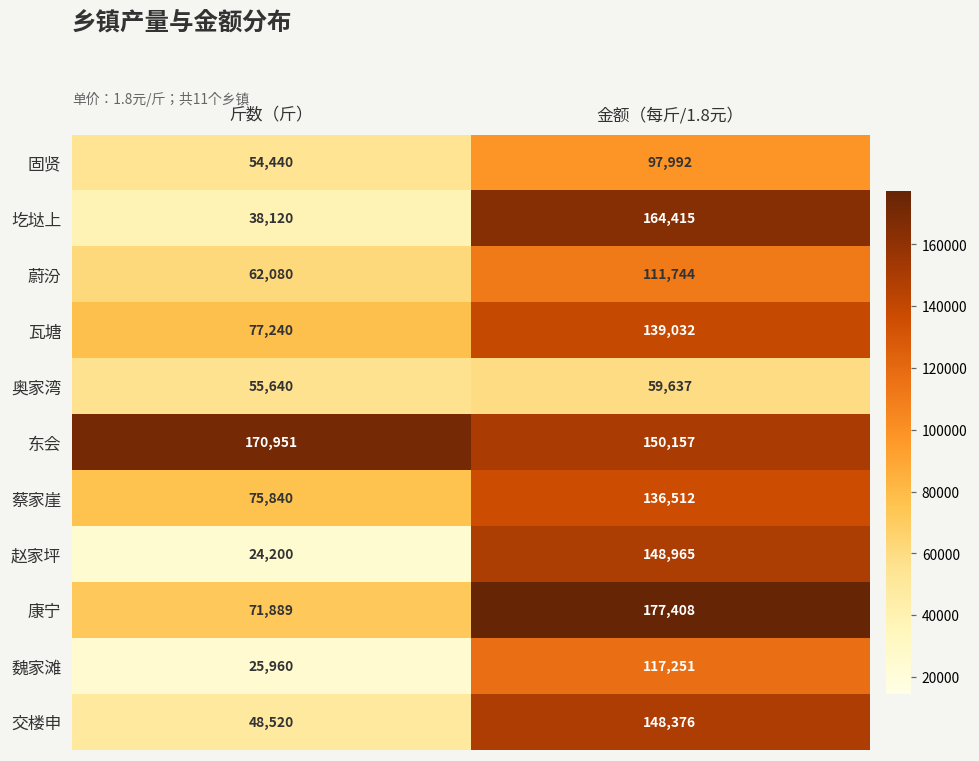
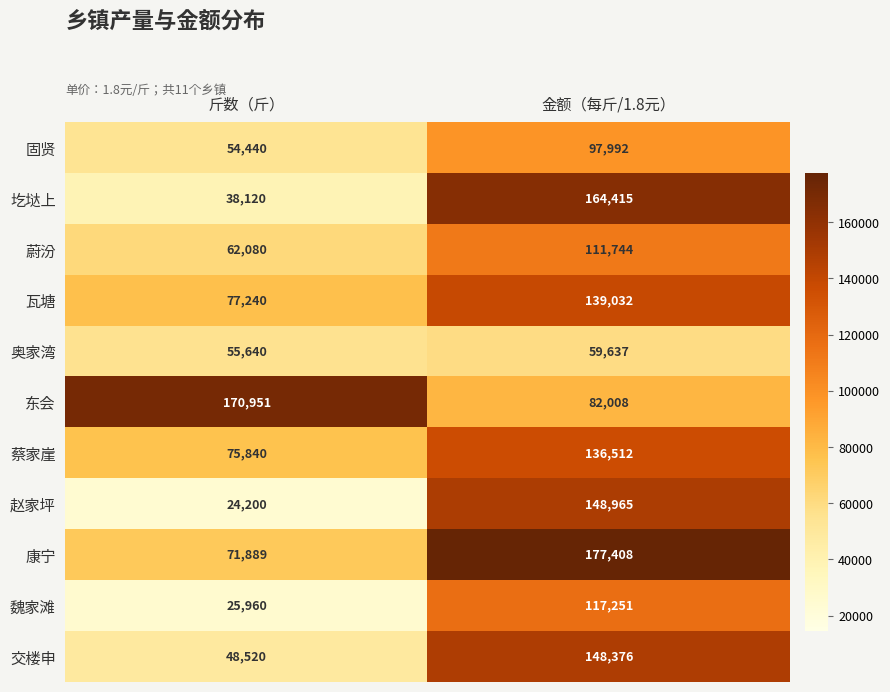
  {
    "固贤": {
      "斤数（斤）": "54,440",
      "金额（每斤/1.8元）": "97,992"
    },
    "圪垯上": {
      "斤数（斤）": "38,120",
      "金额（每斤/1.8元）": "164,415"
    },
    "蔚汾": {
      "斤数（斤）": "62,080",
      "金额（每斤/1.8元）": "111,744"
    },
    "瓦塘": {
      "斤数（斤）": "77,240",
      "金额（每斤/1.8元）": "139,032"
    },
    "奥家湾": {
      "斤数（斤）": "55,640",
      "金额（每斤/1.8元）": "59,637"
    },
    "东会": {
      "斤数（斤）": "170,951",
-     "金额（每斤/1.8元）": "150,157"
+     "金额（每斤/1.8元）": "82,008"
    },
    "蔡家崖": {
      "斤数（斤）": "75,840",
      "金额（每斤/1.8元）": "136,512"
    },
    "赵家坪": {
      "斤数（斤）": "24,200",
      "金额（每斤/1.8元）": "148,965"
    },
    "康宁": {
      "斤数（斤）": "71,889",
      "金额（每斤/1.8元）": "177,408"
    },
    "魏家滩": {
      "斤数（斤）": "25,960",
      "金额（每斤/1.8元）": "117,251"
    },
    "交楼申": {
      "斤数（斤）": "48,520",
      "金额（每斤/1.8元）": "148,376"
    }
  }
